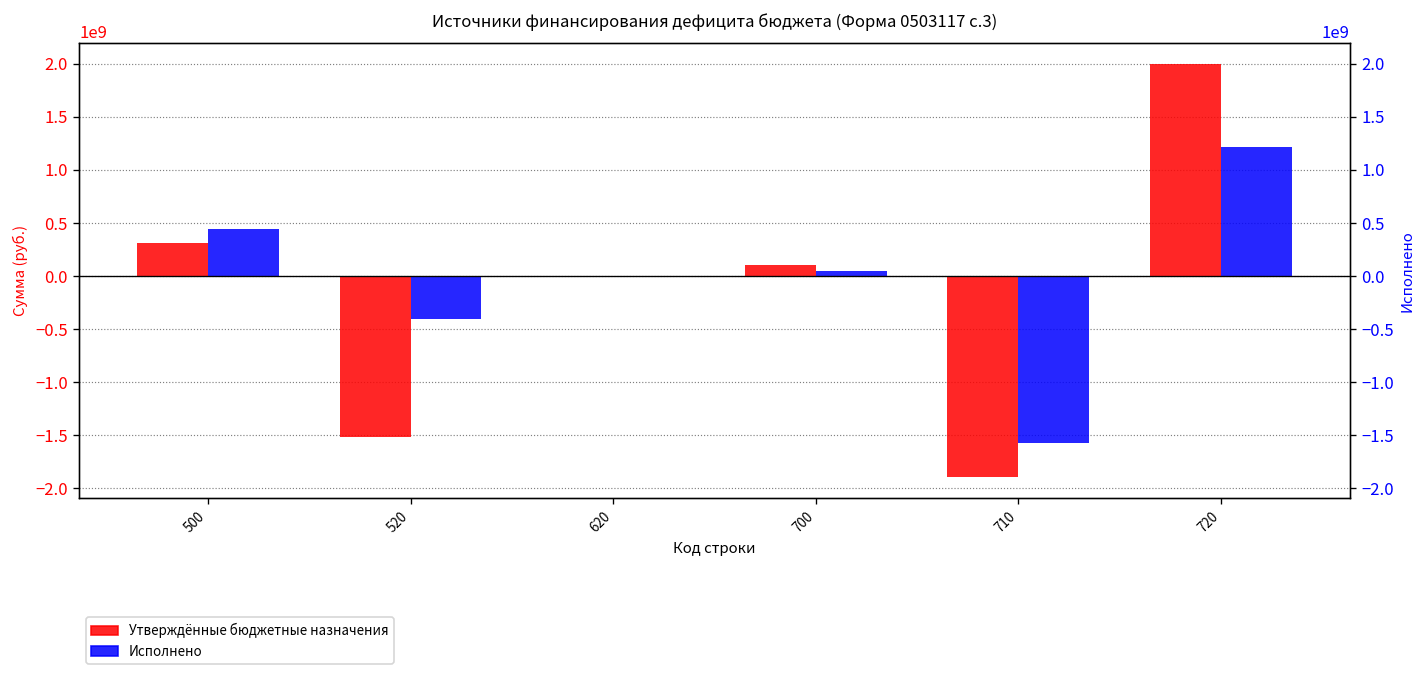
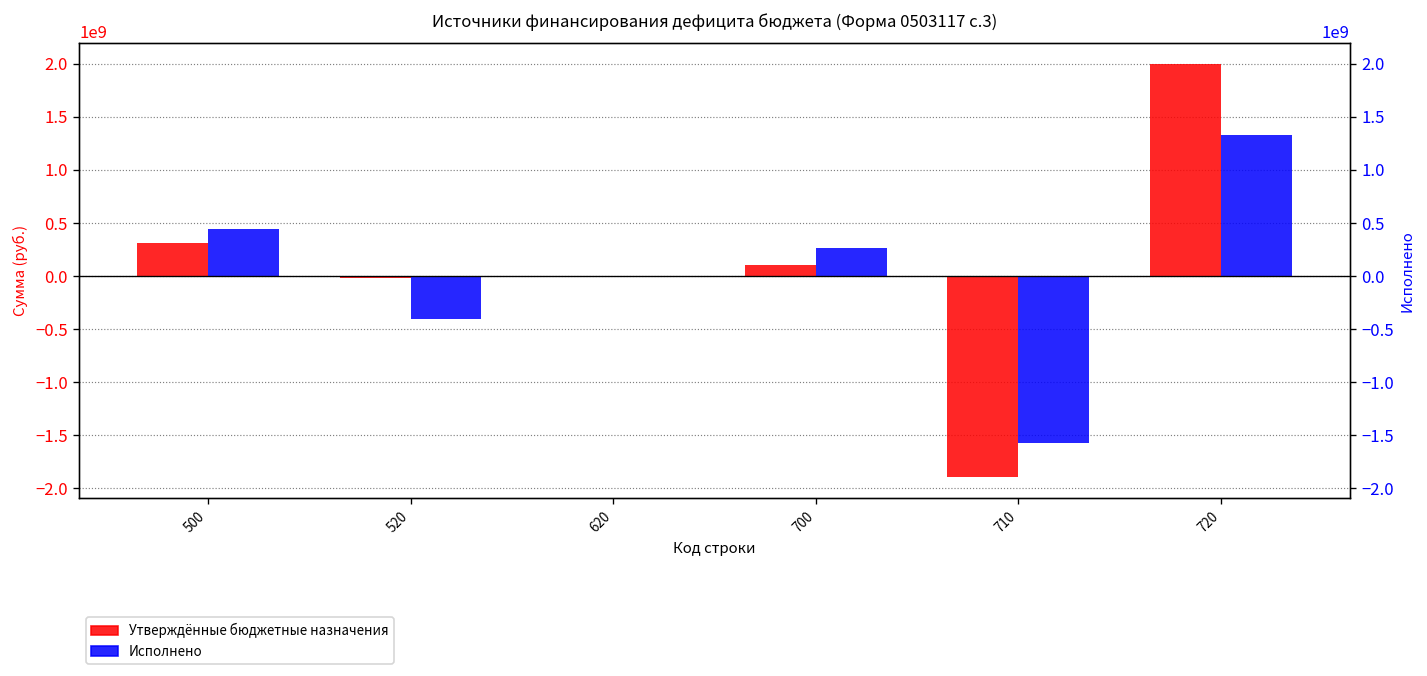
  {
    "Утверждённые бюджетные назначения": {
      "500": 300000000,
-     "520": -1500000000,
+     "520": 0,
      "620": 0,
      "700": 100000000,
      "710": -1900000000,
      "720": 2000000000
    },
    "Исполнено": {
      "500": 400000000,
      "520": -400000000,
      "620": 0,
-     "700": 0,
+     "700": 300000000,
      "710": -1600000000,
-     "720": 1200000000
+     "720": 1300000000
    }
  }
